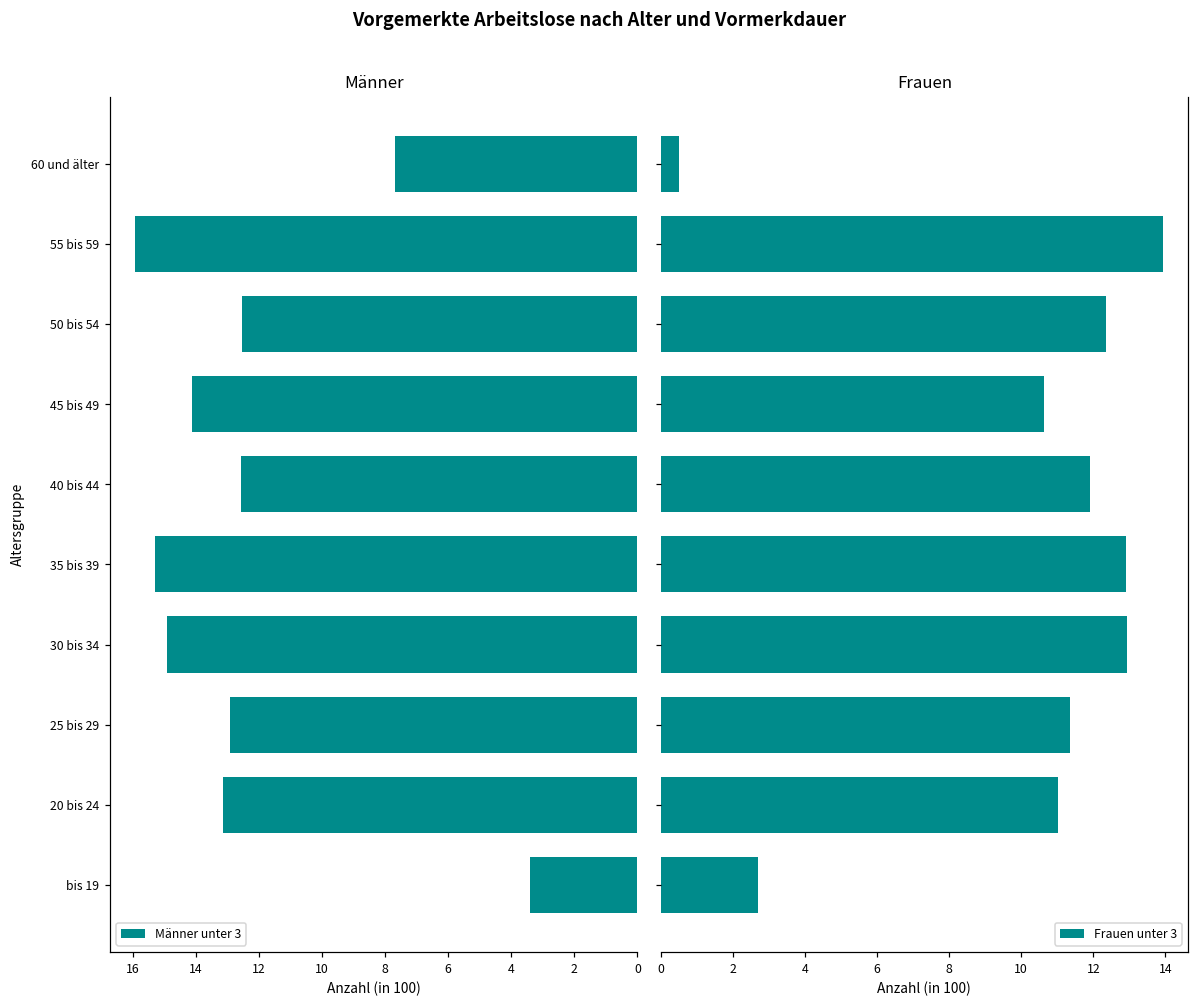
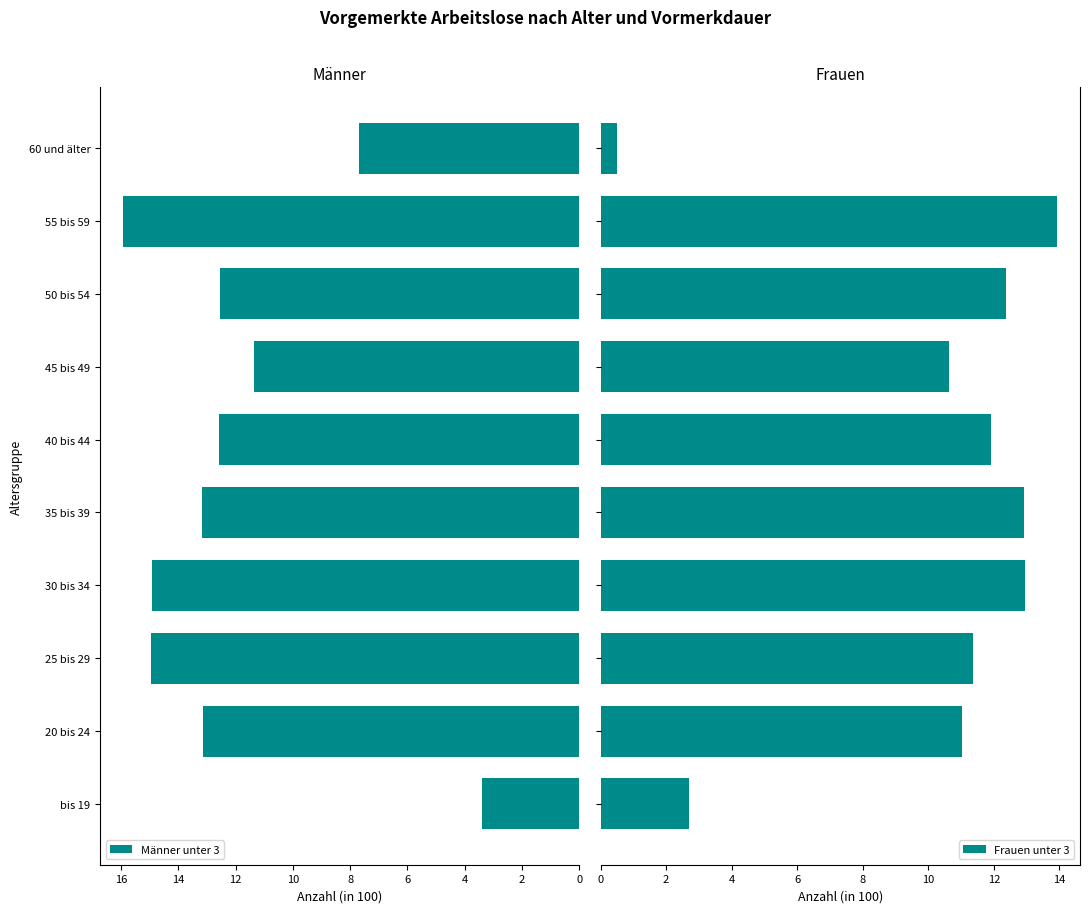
  {
    "Männer": {
      "60 und älter": 7.7,
      "55 bis 59": 15.9,
      "50 bis 54": 12.5,
-     "45 bis 49": 14.1,
+     "45 bis 49": 11.4,
      "40 bis 44": 12.6,
-     "35 bis 39": 15.3,
+     "35 bis 39": 13.2,
      "30 bis 34": 14.9,
-     "25 bis 29": 12.9,
+     "25 bis 29": 14.9,
      "20 bis 24": 13.1,
      "bis 19": 3.4
    }
  }
